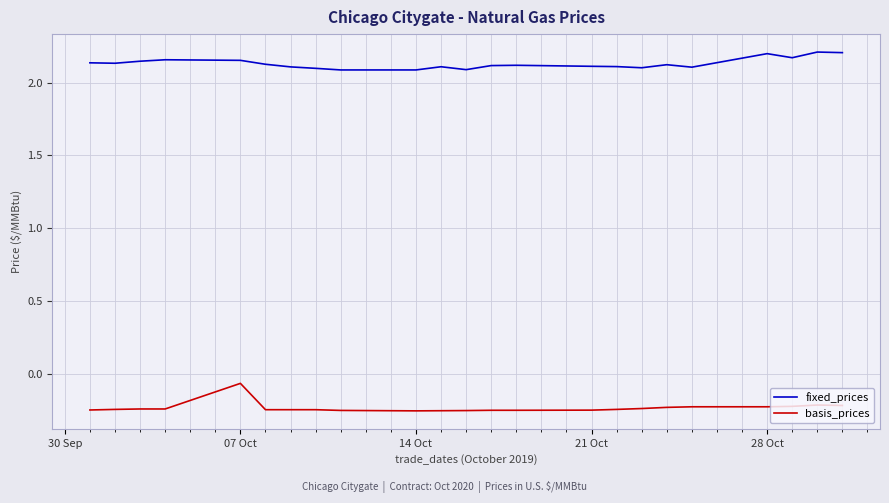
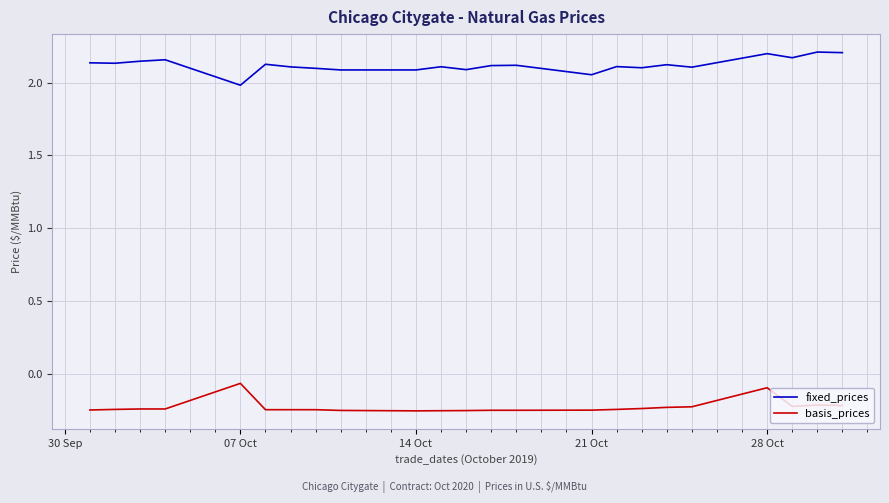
  {
    "fixed_prices": {
-     "07 Oct": 2.15,
+     "07 Oct": 1.98,
      "14 Oct": 2.09,
-     "21 Oct": 2.11,
+     "21 Oct": 2.06,
      "28 Oct": 2.20
    },
    "basis_prices": {
      "07 Oct": -0.07,
      "14 Oct": -0.26,
      "21 Oct": -0.25,
-     "28 Oct": -0.23
+     "28 Oct": -0.10
    }
  }
